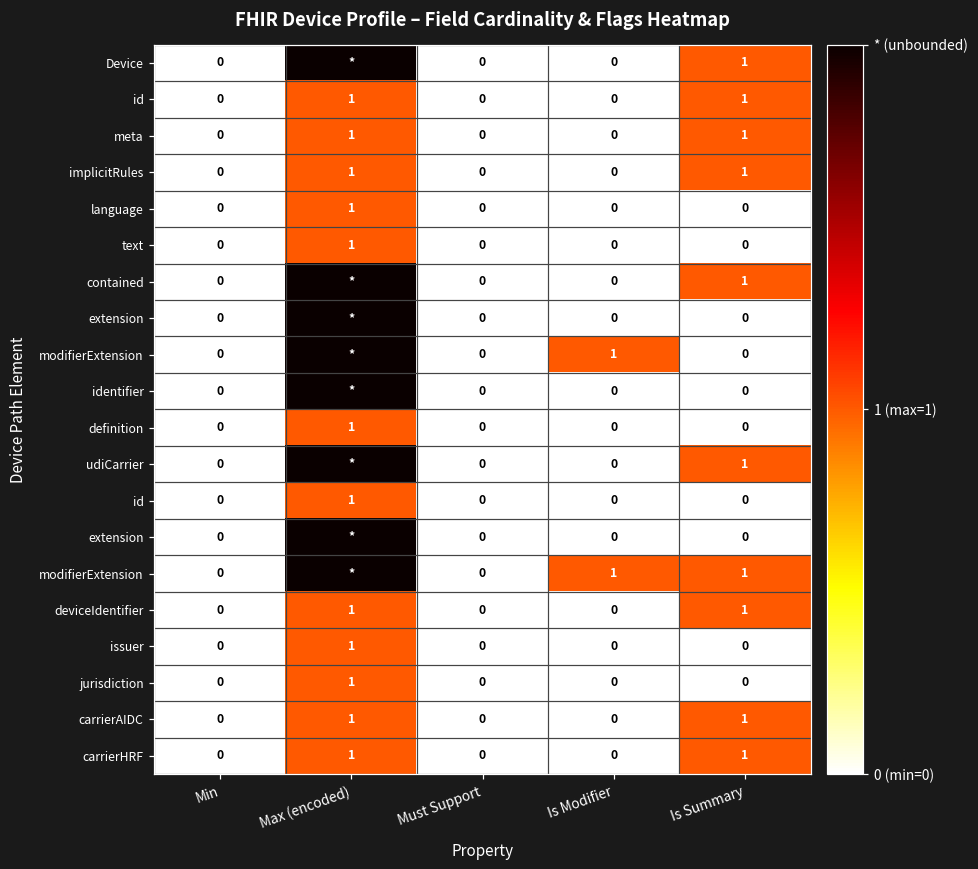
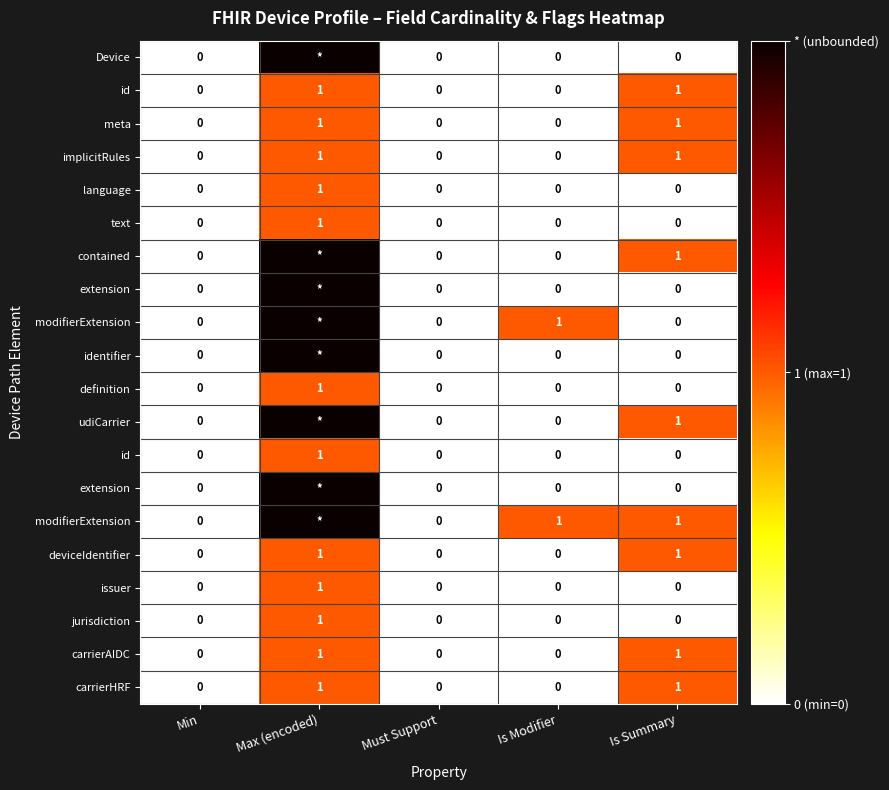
  {
    "Device": {
      "Min": 0,
      "Must Support": 0,
      "Is Modifier": 0,
-     "Is Summary": 1
+     "Is Summary": 0
    },
    "meta": {
      "Min": 0,
      "Max (encoded)": 1,
      "Must Support": 0,
      "Is Modifier": 0,
      "Is Summary": 1
    },
    "implicitRules": {
      "Min": 0,
      "Max (encoded)": 1,
      "Must Support": 0,
      "Is Modifier": 0,
      "Is Summary": 1
    },
    "language": {
      "Min": 0,
      "Max (encoded)": 1,
      "Must Support": 0,
      "Is Modifier": 0,
      "Is Summary": 0
    },
    "text": {
      "Min": 0,
      "Max (encoded)": 1,
      "Must Support": 0,
      "Is Modifier": 0,
      "Is Summary": 0
    },
    "contained": {
      "Min": 0,
      "Must Support": 0,
      "Is Modifier": 0,
      "Is Summary": 1
    },
    "identifier": {
      "Min": 0,
      "Must Support": 0,
      "Is Modifier": 0,
      "Is Summary": 0
    },
    "definition": {
      "Min": 0,
      "Max (encoded)": 1,
      "Must Support": 0,
      "Is Modifier": 0,
      "Is Summary": 0
    },
    "udiCarrier": {
      "Min": 0,
      "Must Support": 0,
      "Is Modifier": 0,
      "Is Summary": 1
    },
    "deviceIdentifier": {
      "Min": 0,
      "Max (encoded)": 1,
      "Must Support": 0,
      "Is Modifier": 0,
      "Is Summary": 1
    },
    "issuer": {
      "Min": 0,
      "Max (encoded)": 1,
      "Must Support": 0,
      "Is Modifier": 0,
      "Is Summary": 0
    },
    "jurisdiction": {
      "Min": 0,
      "Max (encoded)": 1,
      "Must Support": 0,
      "Is Modifier": 0,
      "Is Summary": 0
    },
    "carrierAIDC": {
      "Min": 0,
      "Max (encoded)": 1,
      "Must Support": 0,
      "Is Modifier": 0,
      "Is Summary": 1
    },
    "carrierHRF": {
      "Min": 0,
      "Max (encoded)": 1,
      "Must Support": 0,
      "Is Modifier": 0,
      "Is Summary": 1
    }
  }
